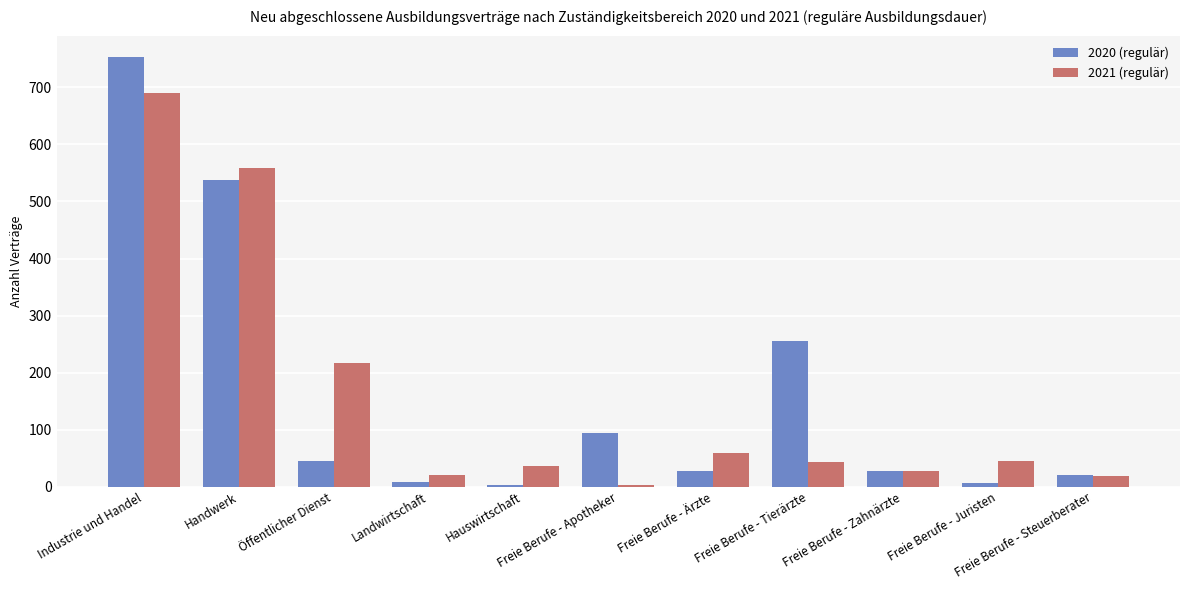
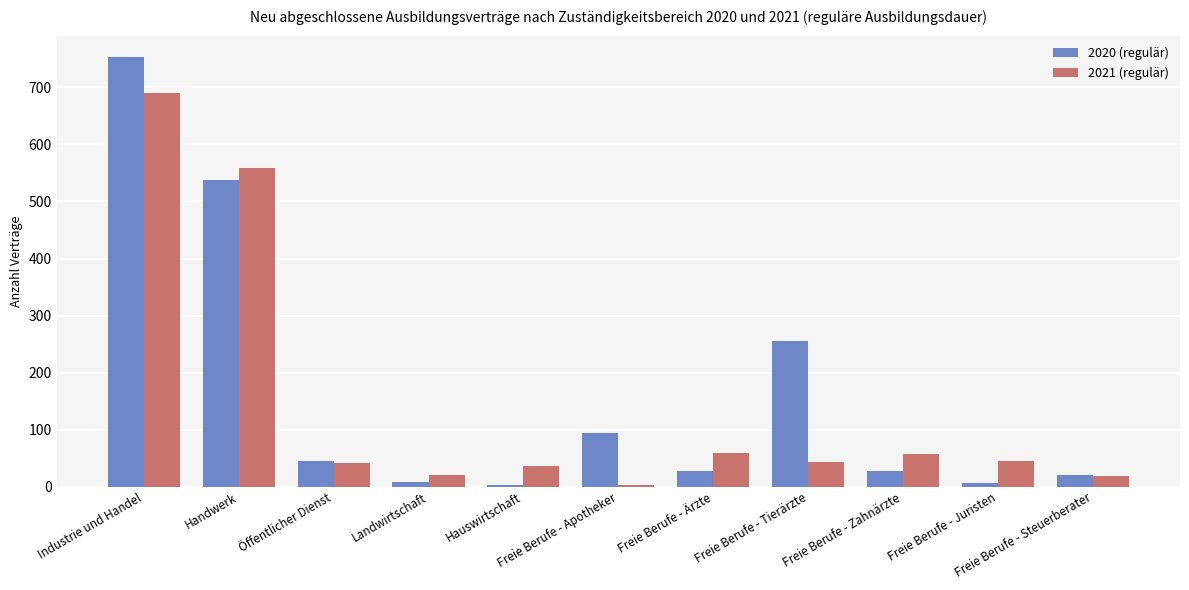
  {
    "2020 (regulär)": {
      "Industrie und Handel": 750,
      "Handwerk": 540,
      "Öffentlicher Dienst": 50,
      "Landwirtschaft": 10,
      "Freie Berufe - Apotheker": 90,
      "Freie Berufe - Ärzte": 30,
      "Freie Berufe - Tierärzte": 260,
      "Freie Berufe - Zahnärzte": 30,
      "Freie Berufe - Juristen": 10,
      "Freie Berufe - Steuerberater": 20
    },
    "2021 (regulär)": {
      "Industrie und Handel": 690,
      "Handwerk": 560,
-     "Öffentlicher Dienst": 220,
+     "Öffentlicher Dienst": 40,
      "Landwirtschaft": 20,
      "Hauswirtschaft": 40,
      "Freie Berufe - Ärzte": 60,
      "Freie Berufe - Tierärzte": 40,
-     "Freie Berufe - Zahnärzte": 30,
+     "Freie Berufe - Zahnärzte": 60,
      "Freie Berufe - Juristen": 50,
      "Freie Berufe - Steuerberater": 20
    }
  }
